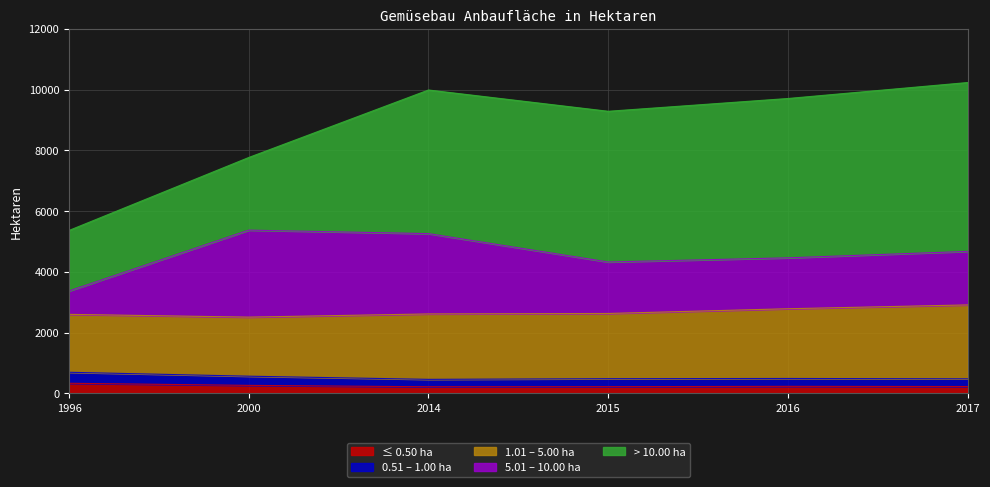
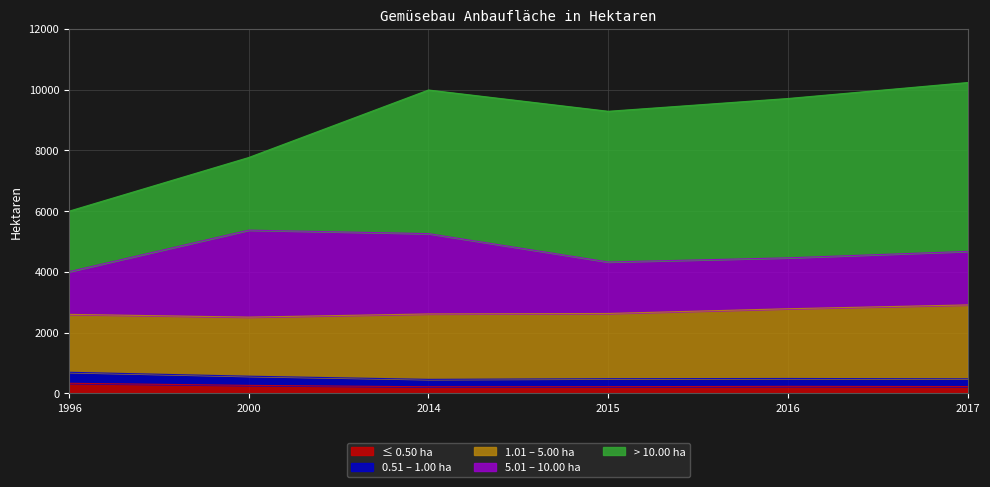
  {
    "≤ 0.50 ha": {
      "1996": 300,
      "2000": 300,
      "2014": 200,
      "2015": 200,
      "2016": 200,
      "2017": 200
    },
    "0.51 – 1.00 ha": {
      "1996": 400,
      "2000": 300,
      "2014": 200,
      "2015": 300,
      "2016": 300,
      "2017": 300
    },
    "1.01 – 5.00 ha": {
      "1996": 1900,
      "2000": 1900,
      "2014": 2200,
      "2015": 2100,
      "2016": 2300,
      "2017": 2400
    },
    "5.01 – 10.00 ha": {
-     "1996": 800,
+     "1996": 1400,
      "2000": 2900,
      "2014": 2600,
      "2015": 1700,
      "2016": 1700,
      "2017": 1800
    },
    "> 10.00 ha": {
      "1996": 2000,
      "2000": 2400,
      "2014": 4700,
      "2015": 5000,
      "2016": 5200,
      "2017": 5600
    }
  }
